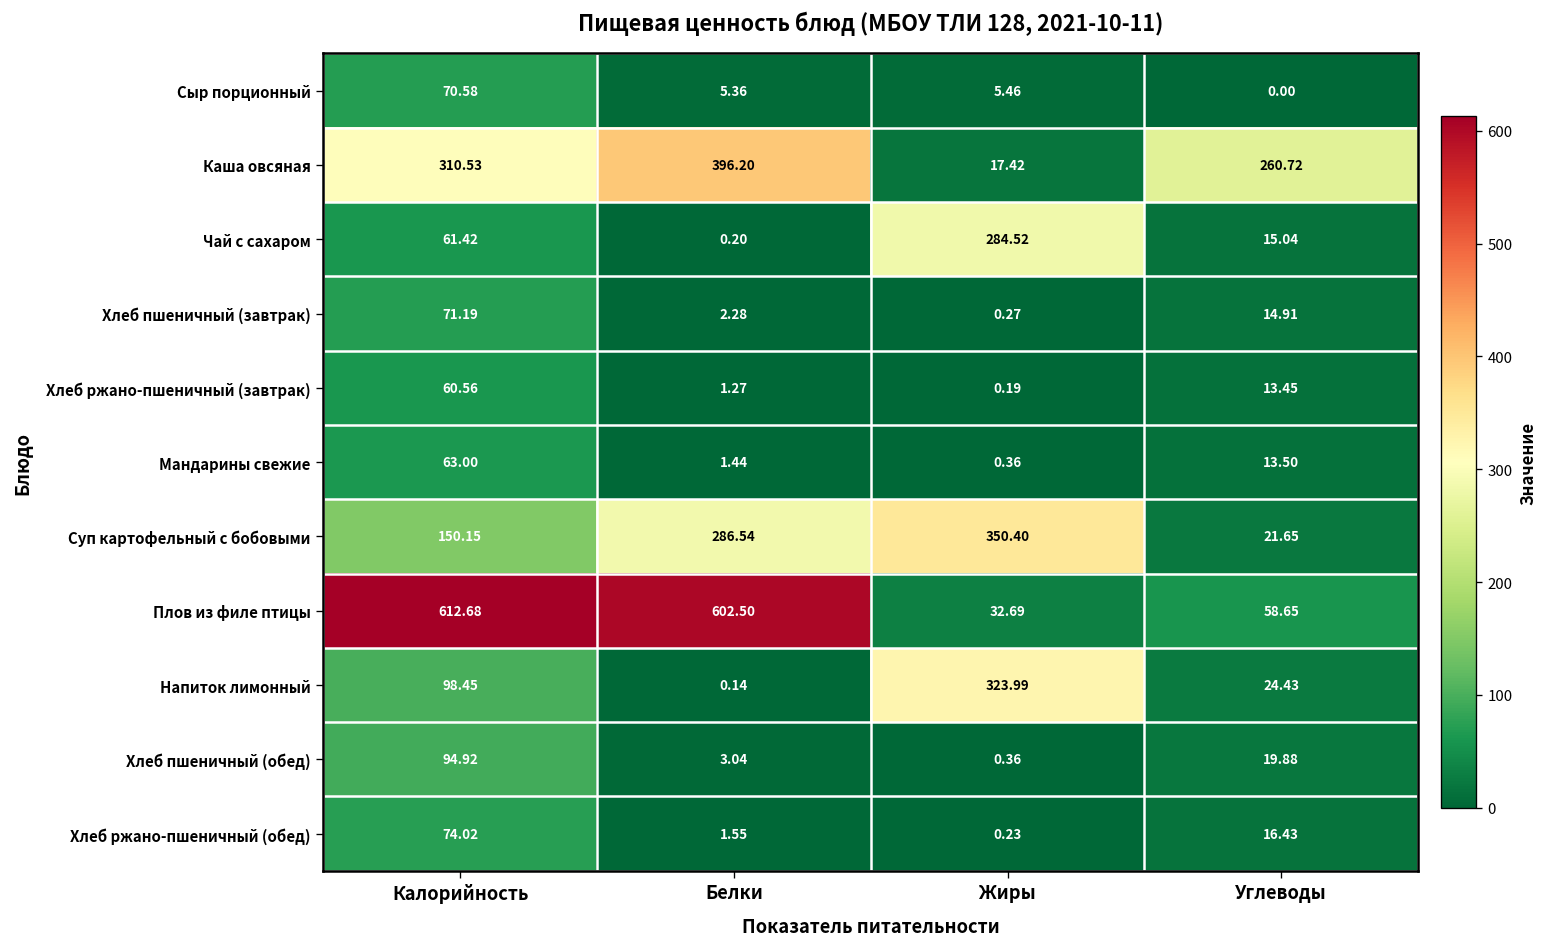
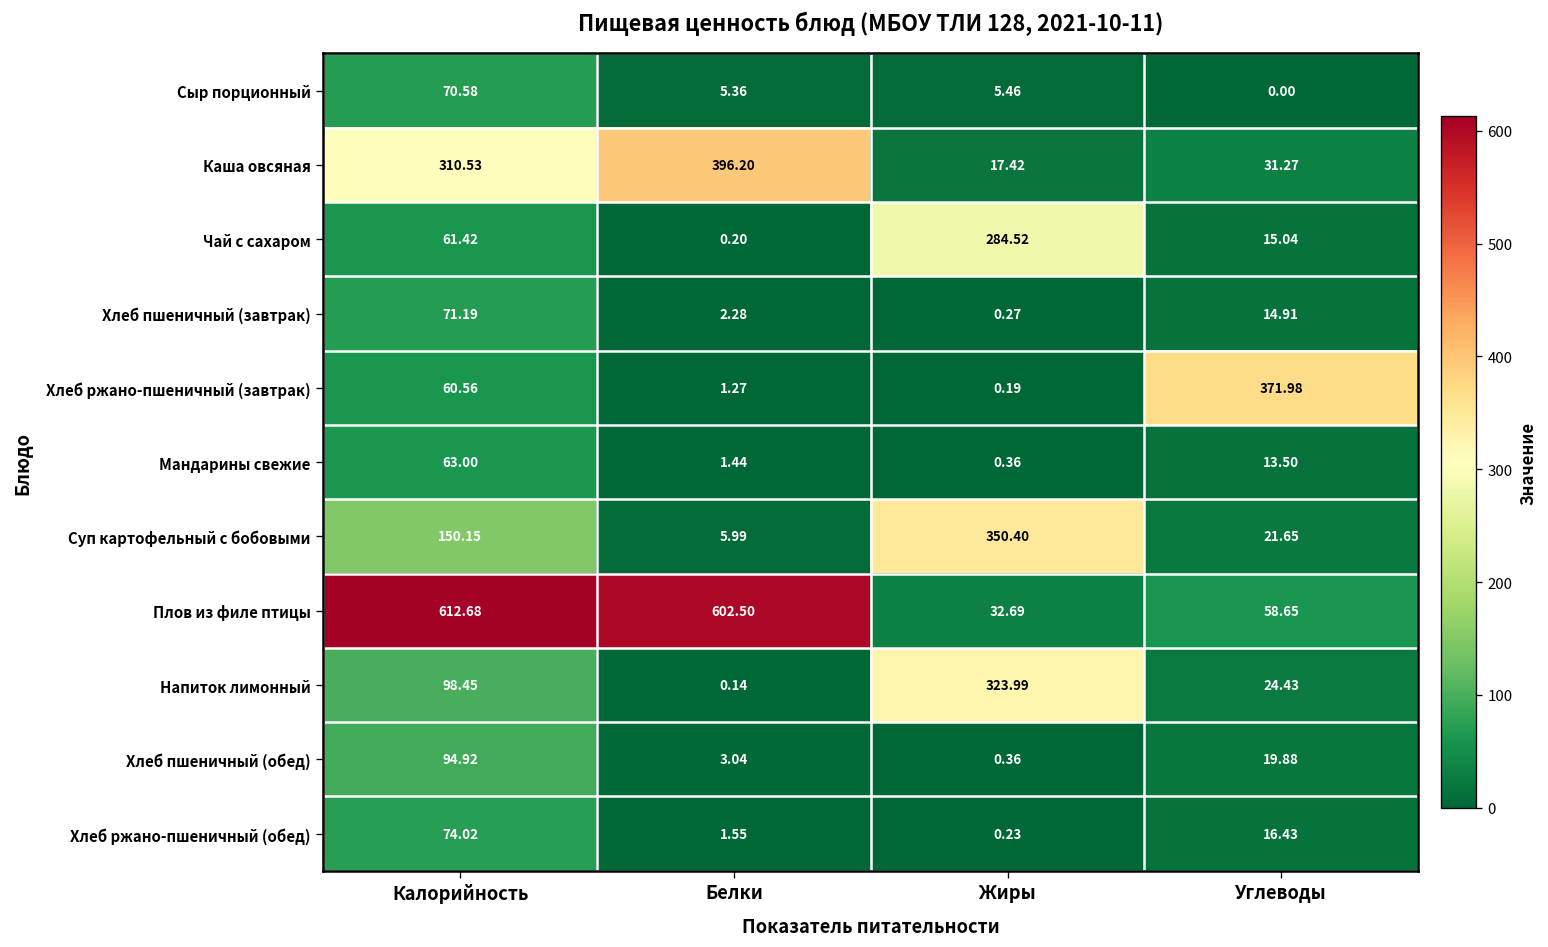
  {
    "Каша овсяная": {
-     "Углеводы": 260.72
+     "Углеводы": 31.27
    },
    "Хлеб ржано-пшеничный (завтрак)": {
-     "Углеводы": 13.45
+     "Углеводы": 371.98
    },
    "Суп картофельный с бобовыми": {
-     "Белки": 286.54
+     "Белки": 5.99
    }
  }
